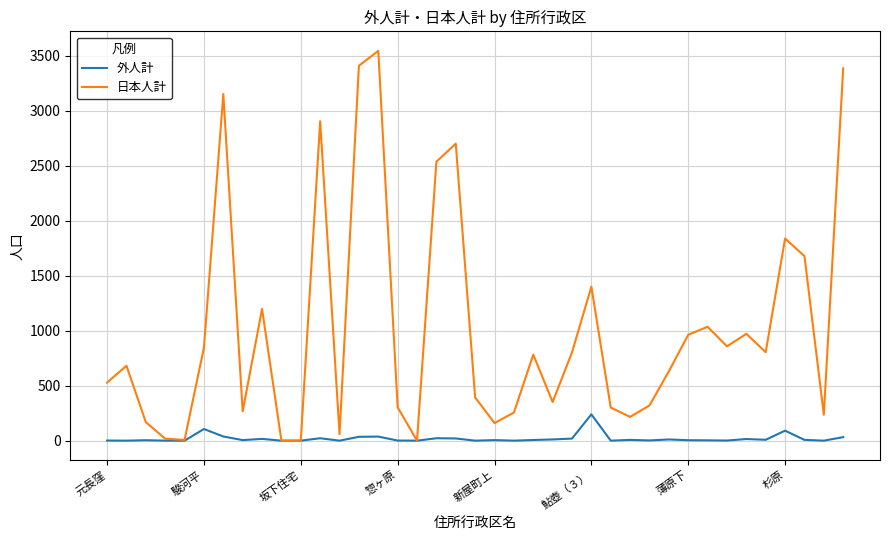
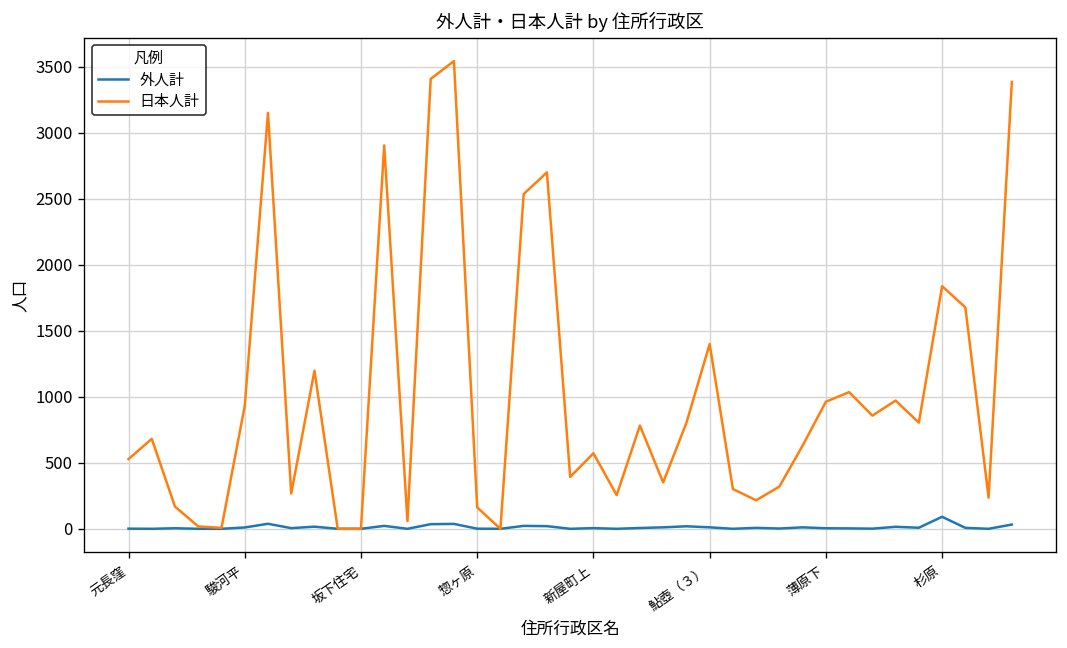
  {
    "外人計": {
      "元長窪": 0,
-     "駿河平": 110,
+     "駿河平": 10,
      "惣ヶ原": 0,
      "新屋町上": 10,
-     "鮎壺（３）": 240,
+     "鮎壺（３）": 10,
      "薄原下": 0,
      "杉原": 90
    },
    "日本人計": {
      "元長窪": 530,
-     "駿河平": 850,
-     "惣ヶ原": 300,
-     "新屋町上": 160,
+     "駿河平": 930,
+     "惣ヶ原": 160,
+     "新屋町上": 570,
      "鮎壺（３）": 1400,
      "薄原下": 960,
      "杉原": 1840
    }
  }
